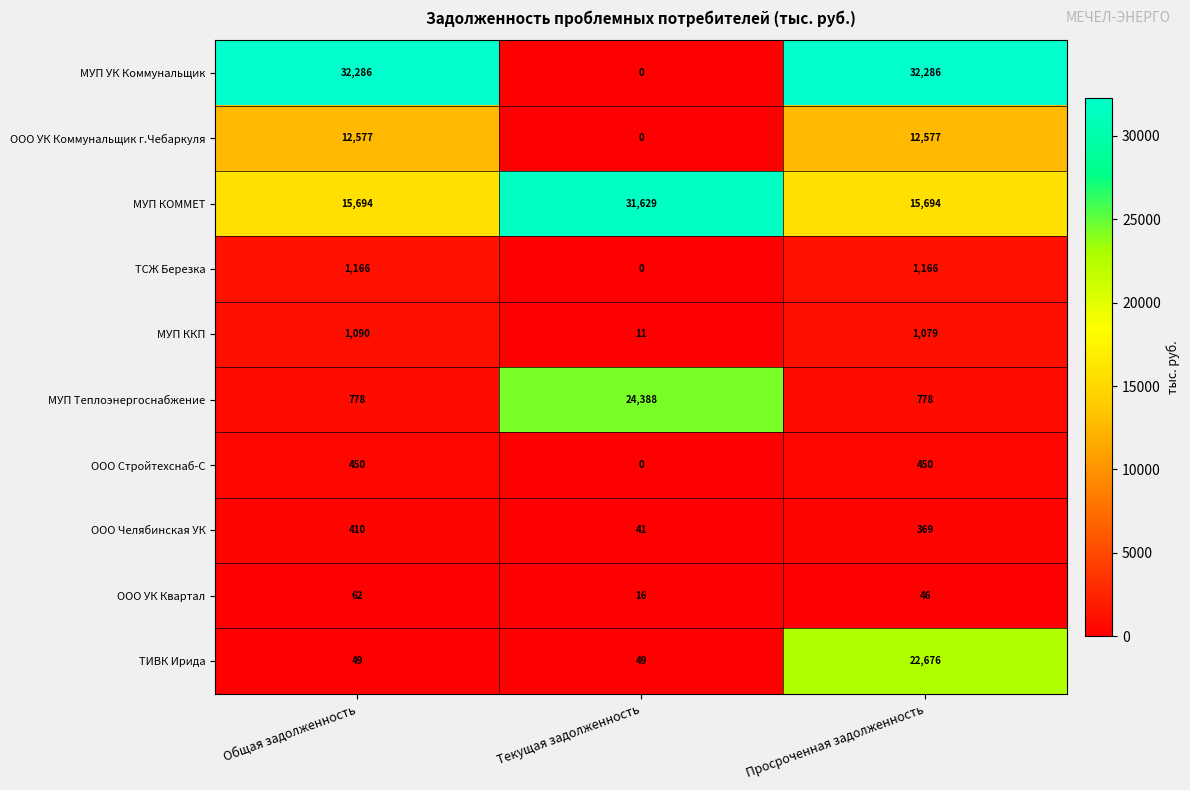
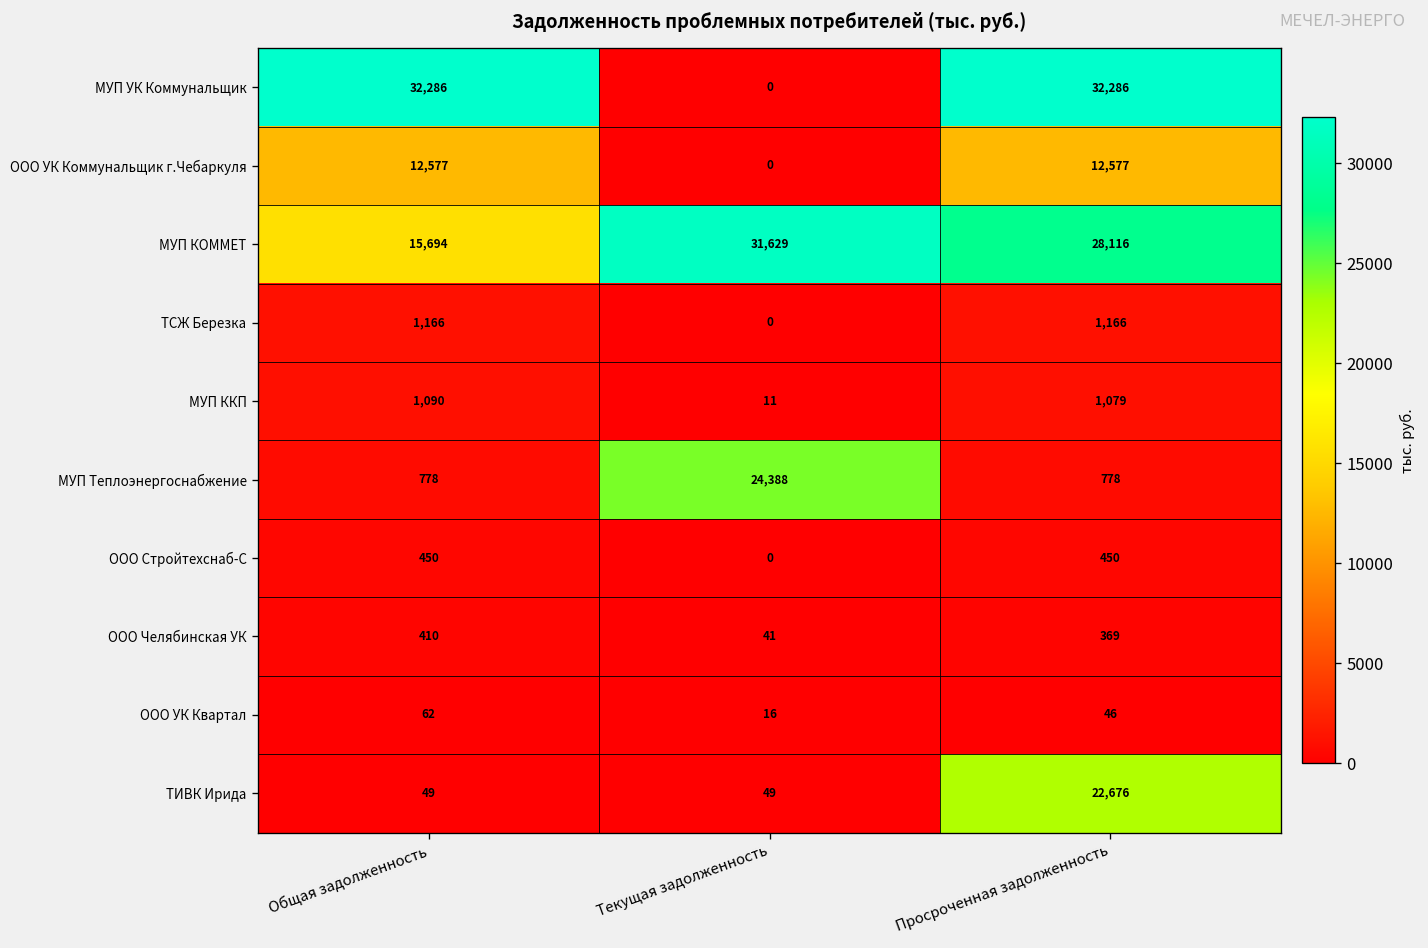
  {
    "МУП УК Коммунальщик": {
      "Общая задолженность": "32,286",
      "Текущая задолженность": "0",
      "Просроченная задолженность": "32,286"
    },
    "ООО УК Коммунальщик г.Чебаркуля": {
      "Общая задолженность": "12,577",
      "Текущая задолженность": "0",
      "Просроченная задолженность": "12,577"
    },
    "МУП КОММЕТ": {
      "Общая задолженность": "15,694",
      "Текущая задолженность": "31,629",
-     "Просроченная задолженность": "15,694"
+     "Просроченная задолженность": "28,116"
    },
    "ТСЖ Березка": {
      "Общая задолженность": "1,166",
      "Текущая задолженность": "0",
      "Просроченная задолженность": "1,166"
    },
    "МУП ККП": {
      "Общая задолженность": "1,090",
      "Текущая задолженность": "11",
      "Просроченная задолженность": "1,079"
    },
    "МУП Теплоэнергоснабжение": {
      "Общая задолженность": "778",
      "Текущая задолженность": "24,388",
      "Просроченная задолженность": "778"
    },
    "ООО Стройтехснаб-С": {
      "Общая задолженность": "450",
      "Текущая задолженность": "0",
      "Просроченная задолженность": "450"
    },
    "ООО Челябинская УК": {
      "Общая задолженность": "410",
      "Текущая задолженность": "41",
      "Просроченная задолженность": "369"
    },
    "ООО УК Квартал": {
      "Общая задолженность": "62",
      "Текущая задолженность": "16",
      "Просроченная задолженность": "46"
    },
    "ТИВК Ирида": {
      "Общая задолженность": "49",
      "Текущая задолженность": "49",
      "Просроченная задолженность": "22,676"
    }
  }
